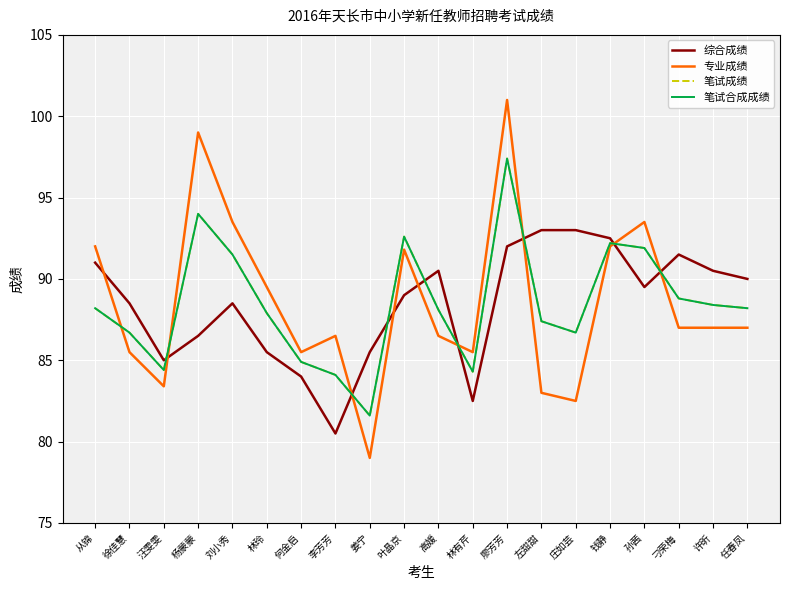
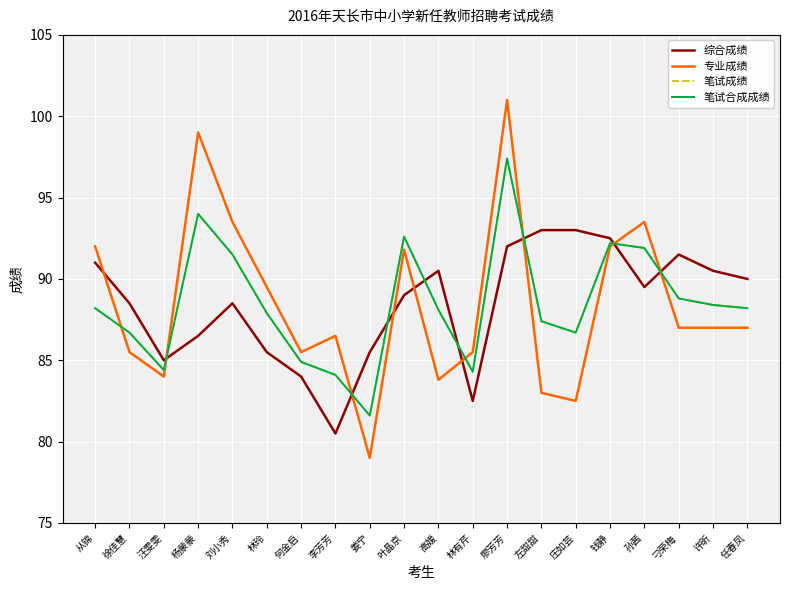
  {
    "综合成绩": {
      "从锦": 91.0,
      "徐佳慧": 88.5,
      "汪雯雯": 85.0,
      "杨蒙蒙": 86.5,
      "刘小秀": 88.5,
      "林玲": 85.5,
      "何金启": 84.0,
      "李芳芳": 80.5,
      "姜宁": 85.5,
      "叶晶京": 89.0,
      "高媛": 90.5,
      "林有芹": 82.5,
      "廖芳芳": 92.0,
      "左甜甜": 93.0,
      "庄如芸": 93.0,
      "钱静": 92.5,
      "孙茜": 89.5,
      "刁荣梅": 91.5,
      "许昕": 90.5,
      "任春凤": 90.0
    },
    "专业成绩": {
      "从锦": 92.0,
      "徐佳慧": 85.5,
-     "汪雯雯": 83.4,
+     "汪雯雯": 84.0,
      "杨蒙蒙": 99.0,
      "刘小秀": 93.5,
      "林玲": 89.5,
      "何金启": 85.5,
      "李芳芳": 86.5,
      "姜宁": 79.0,
      "叶晶京": 91.8,
-     "高媛": 86.5,
+     "高媛": 83.8,
      "林有芹": 85.5,
      "廖芳芳": 101.0,
      "左甜甜": 83.0,
      "庄如芸": 82.5,
      "钱静": 92.0,
      "孙茜": 93.5,
      "刁荣梅": 87.0,
      "许昕": 87.0,
      "任春凤": 87.0
    },
    "笔试合成成绩": {
      "从锦": 88.2,
      "徐佳慧": 86.7,
      "汪雯雯": 84.4,
      "杨蒙蒙": 94.0,
      "刘小秀": 91.5,
      "林玲": 87.9,
      "何金启": 84.9,
      "李芳芳": 84.1,
      "姜宁": 81.6,
      "叶晶京": 92.6,
      "高媛": 88.1,
      "林有芹": 84.3,
      "廖芳芳": 97.4,
      "左甜甜": 87.4,
      "庄如芸": 86.7,
      "钱静": 92.2,
      "孙茜": 91.9,
      "刁荣梅": 88.8,
      "许昕": 88.4,
      "任春凤": 88.2
    }
  }
